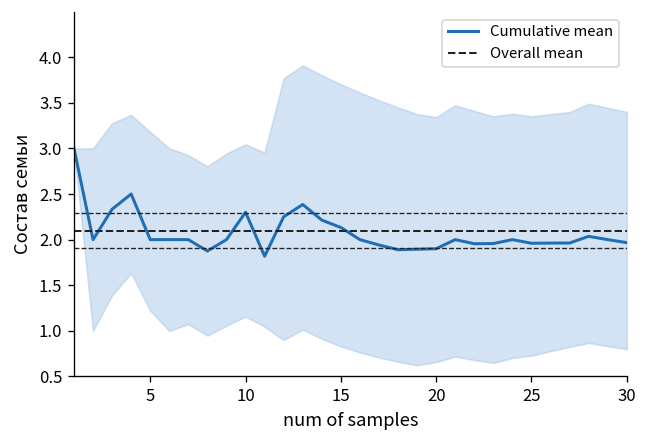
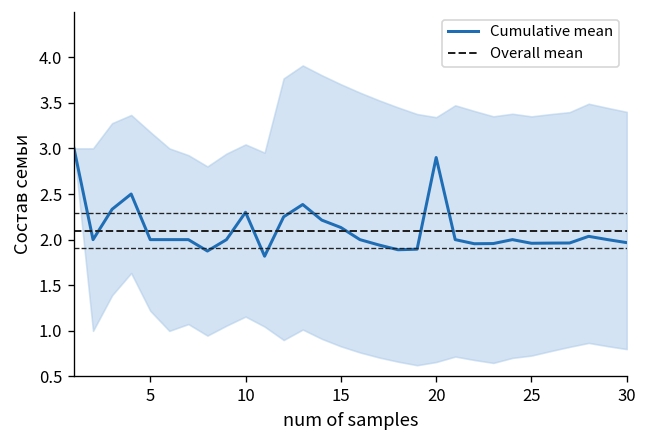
  {
    "Cumulative mean": {
      "5": 2.0,
      "10": 2.3,
      "15": 2.1,
-     "20": 1.9,
+     "20": 2.9,
      "25": 2.0,
      "30": 2.0
    }
  }
